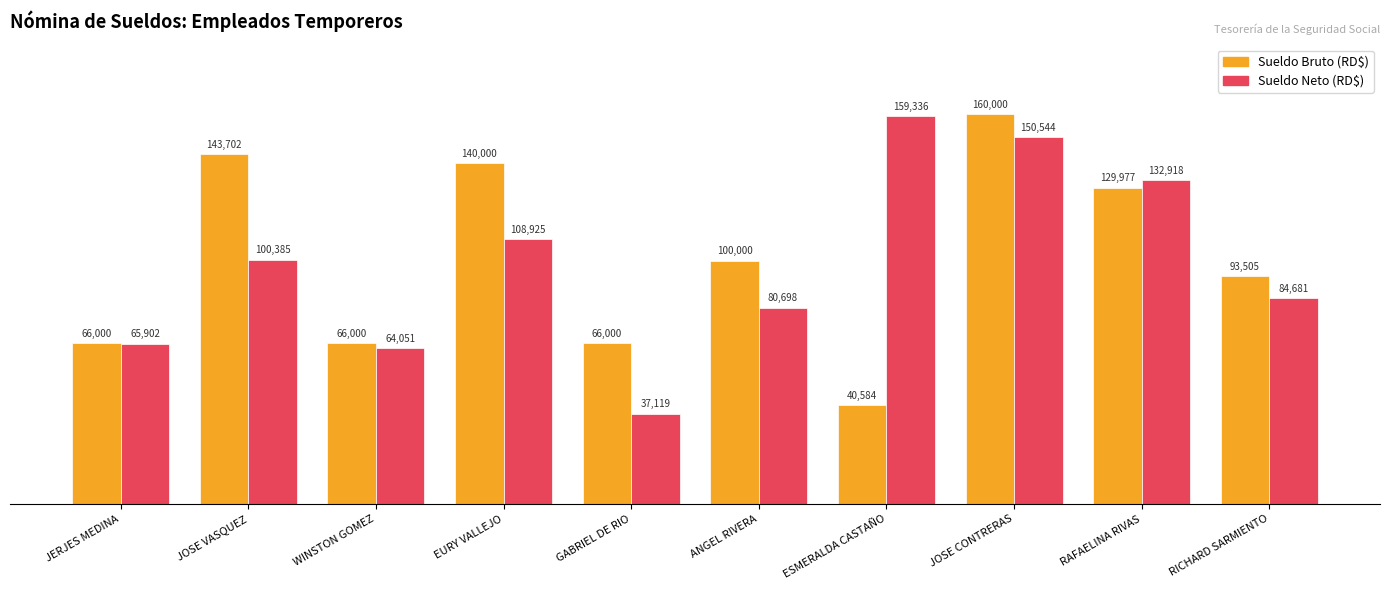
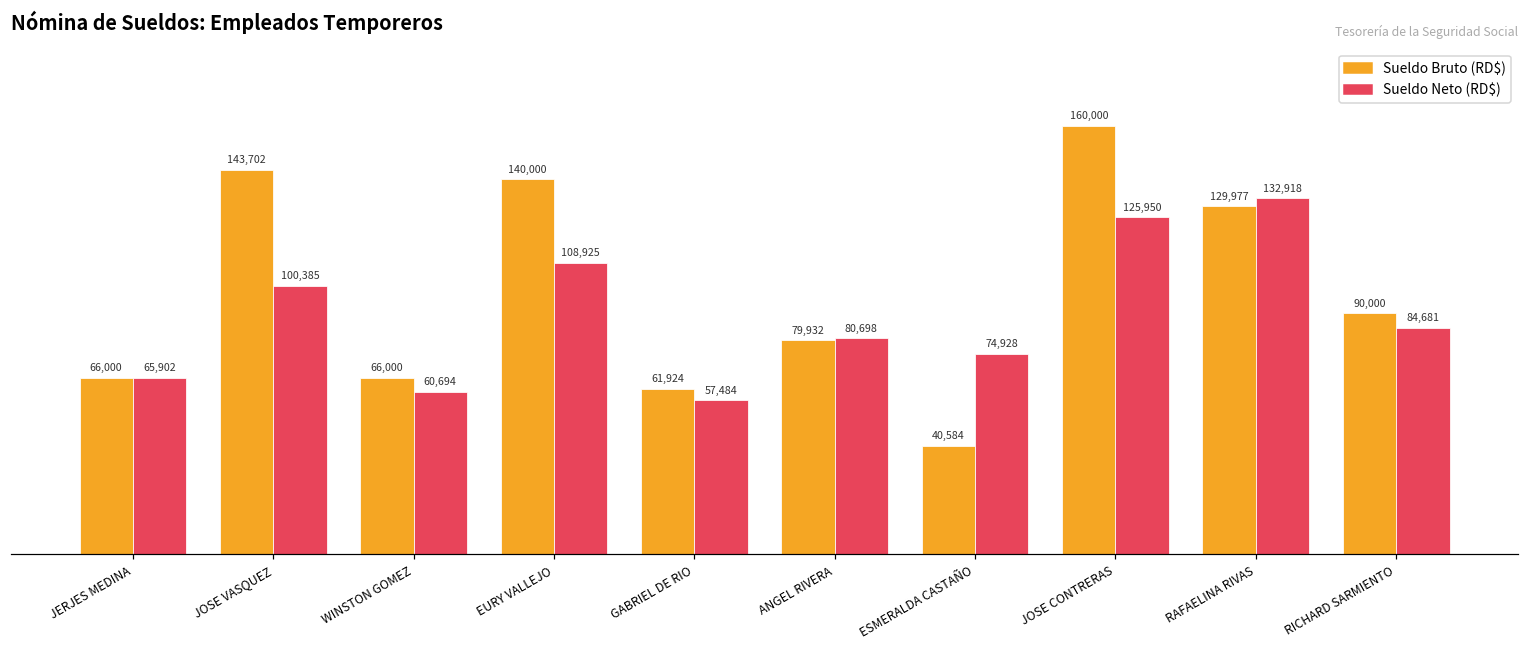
  {
    "Sueldo Bruto (RD$)": {
      "JERJES MEDINA": "66,000",
      "JOSE VASQUEZ": "143,702",
      "WINSTON GOMEZ": "66,000",
      "EURY VALLEJO": "140,000",
-     "GABRIEL DE RIO": "66,000",
-     "ANGEL RIVERA": "100,000",
+     "GABRIEL DE RIO": "61,924",
+     "ANGEL RIVERA": "79,932",
      "ESMERALDA CASTAÑO": "40,584",
      "JOSE CONTRERAS": "160,000",
      "RAFAELINA RIVAS": "129,977",
-     "RICHARD SARMIENTO": "93,505"
+     "RICHARD SARMIENTO": "90,000"
    },
    "Sueldo Neto (RD$)": {
      "JERJES MEDINA": "65,902",
      "JOSE VASQUEZ": "100,385",
-     "WINSTON GOMEZ": "64,051",
+     "WINSTON GOMEZ": "60,694",
      "EURY VALLEJO": "108,925",
-     "GABRIEL DE RIO": "37,119",
+     "GABRIEL DE RIO": "57,484",
      "ANGEL RIVERA": "80,698",
-     "ESMERALDA CASTAÑO": "159,336",
-     "JOSE CONTRERAS": "150,544",
+     "ESMERALDA CASTAÑO": "74,928",
+     "JOSE CONTRERAS": "125,950",
      "RAFAELINA RIVAS": "132,918",
      "RICHARD SARMIENTO": "84,681"
    }
  }
